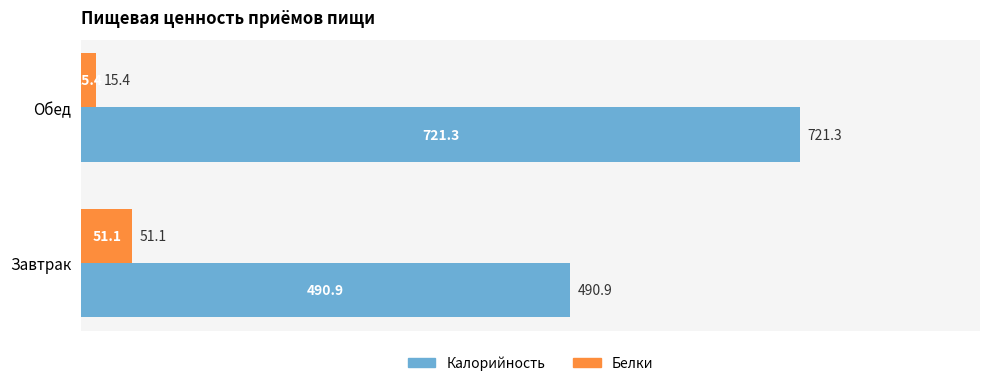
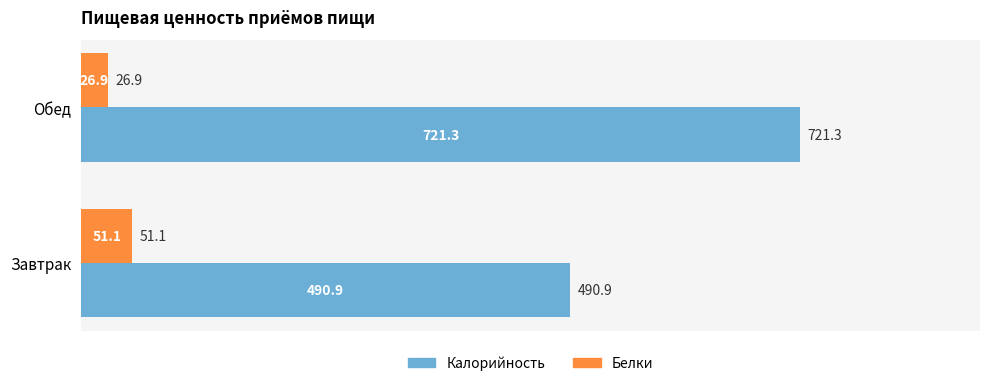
  {
    "Калорийность": {
      "Обед": 721.3,
      "Завтрак": 490.9
    },
    "Белки": {
-     "Обед": 15.4,
+     "Обед": 26.9,
      "Завтрак": 51.1
    }
  }
